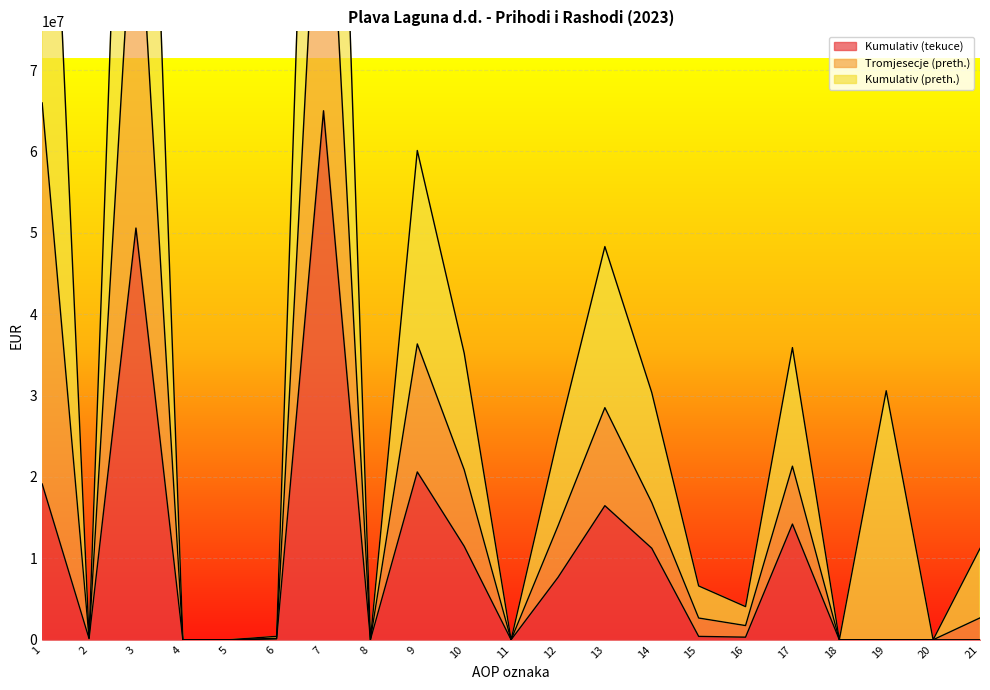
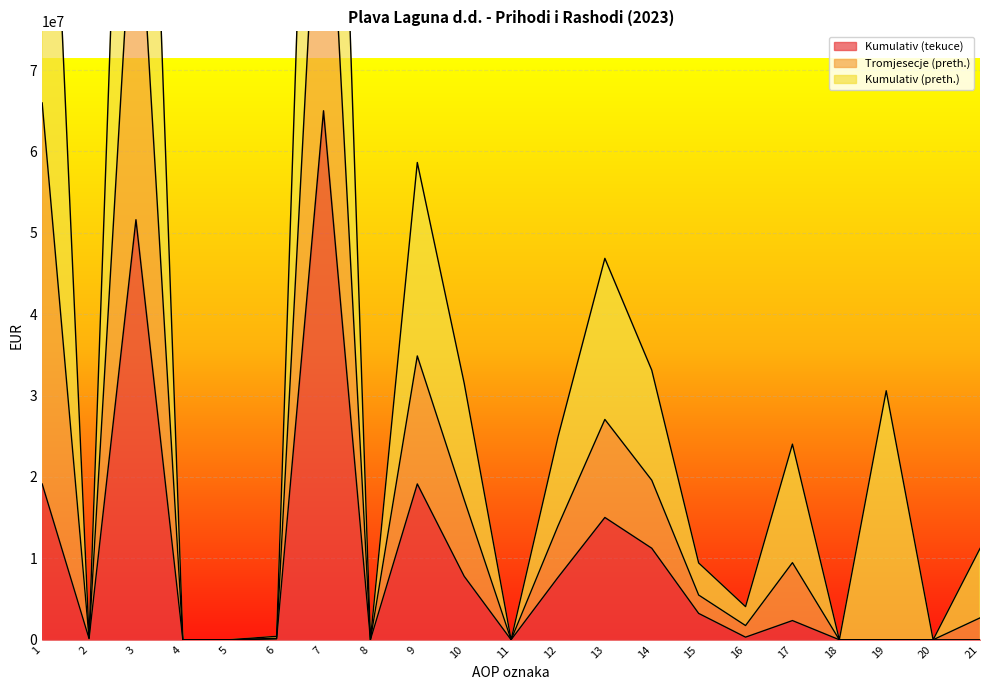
  {
    "Kumulativ (tekuce)": {
      "1": 19000000,
-     "3": 51000000,
+     "3": 52000000,
      "7": 65000000,
-     "9": 21000000,
-     "10": 11000000,
+     "9": 19000000,
+     "10": 8000000,
      "12": 8000000,
-     "13": 16000000,
+     "13": 15000000,
      "14": 11000000,
-     "15": 0,
+     "15": 3000000,
      "16": 0,
-     "17": 14000000,
+     "17": 2000000,
      "21": 0
    },
    "Tromjesecje (preth.)": {
      "1": 47000000,
      "9": 16000000,
      "10": 9000000,
      "12": 6000000,
      "13": 12000000,
-     "14": 6000000,
+     "14": 8000000,
      "15": 2000000,
      "16": 1000000,
      "17": 7000000,
      "21": 3000000
    },
    "Kumulativ (preth.)": {
      "9": 24000000,
      "10": 14000000,
      "12": 11000000,
      "13": 20000000,
      "14": 14000000,
      "15": 4000000,
      "16": 2000000,
      "17": 15000000,
      "19": 31000000,
      "21": 9000000
    }
  }
